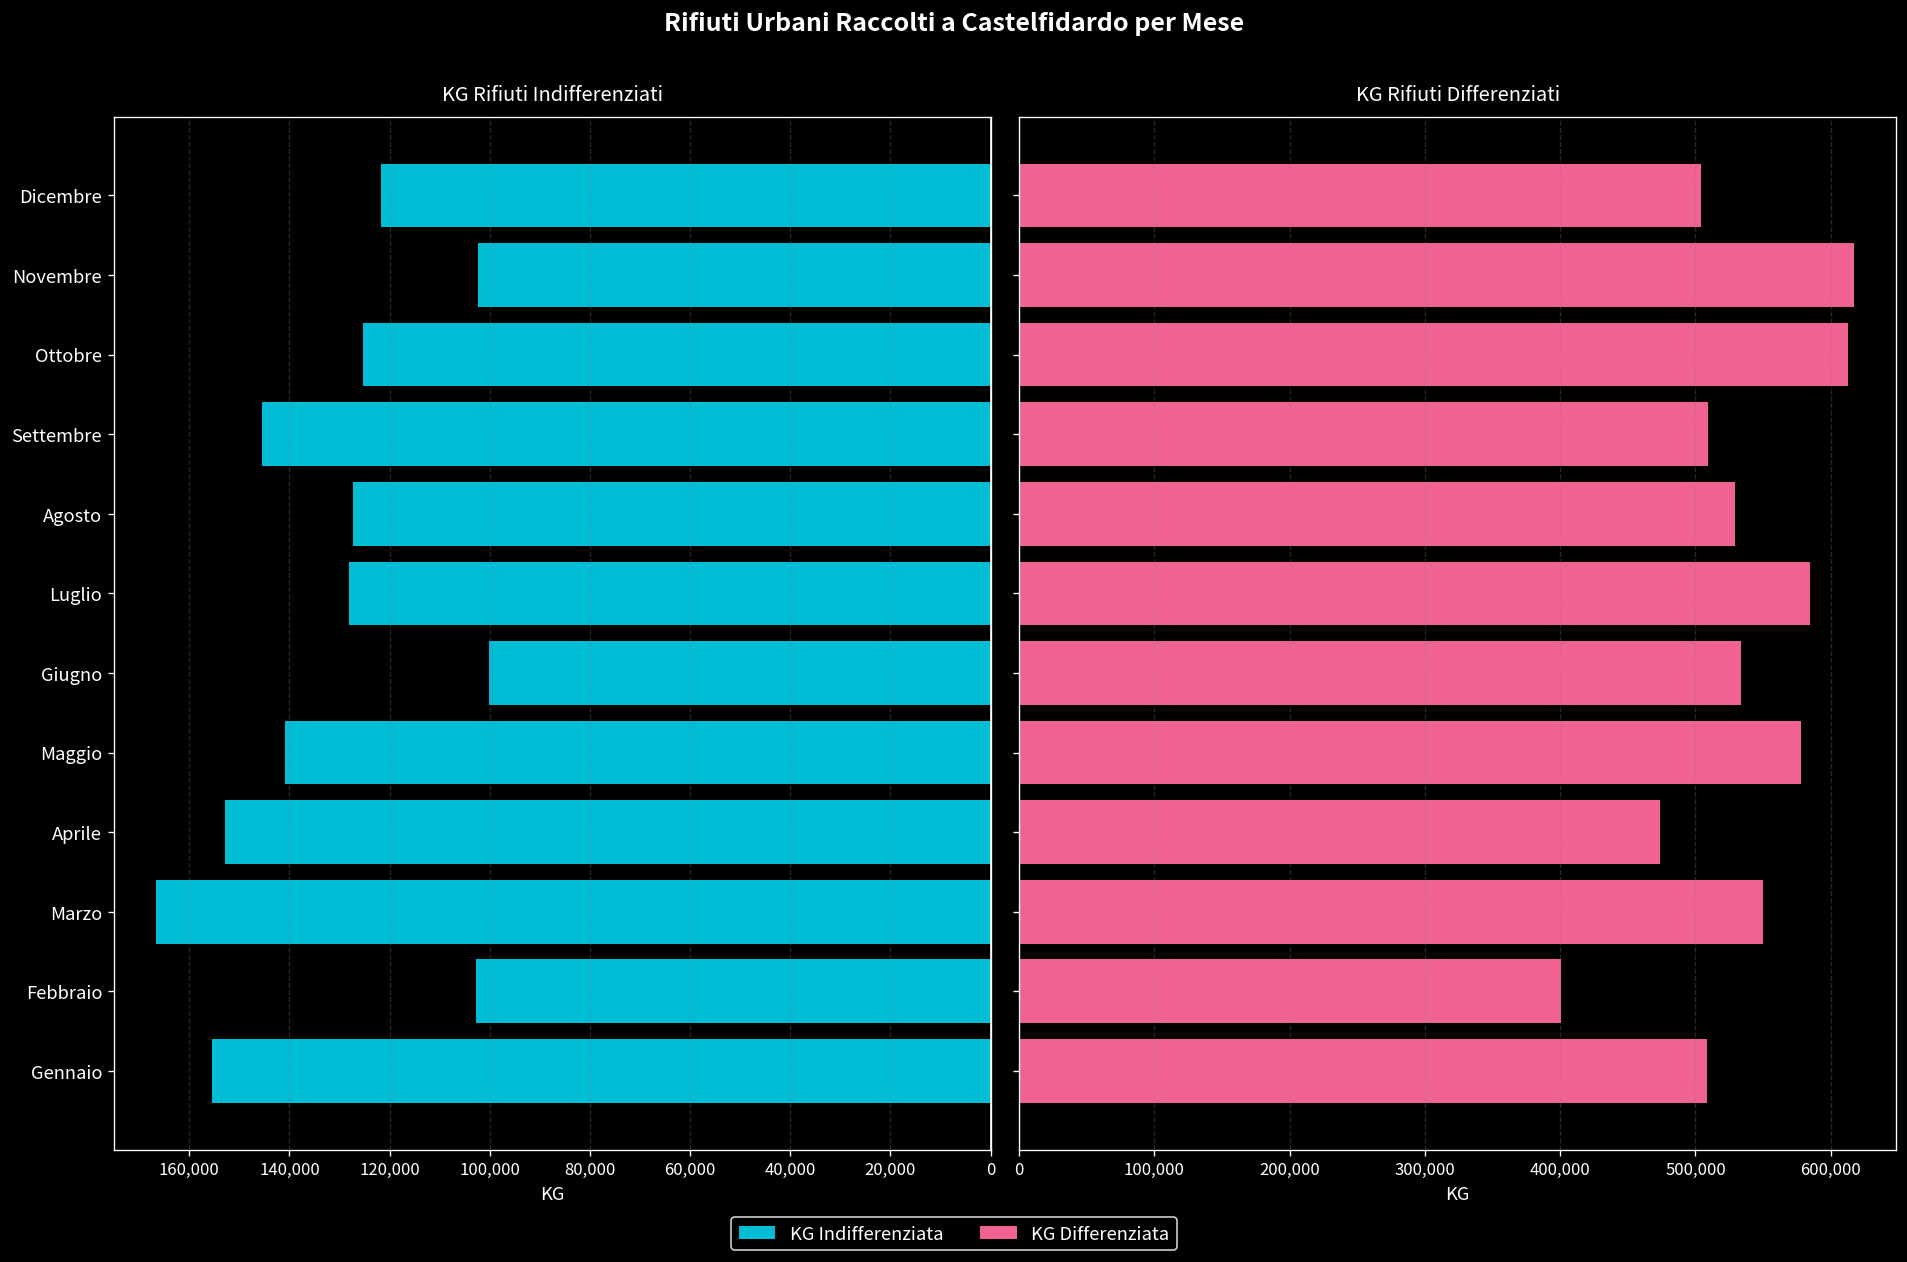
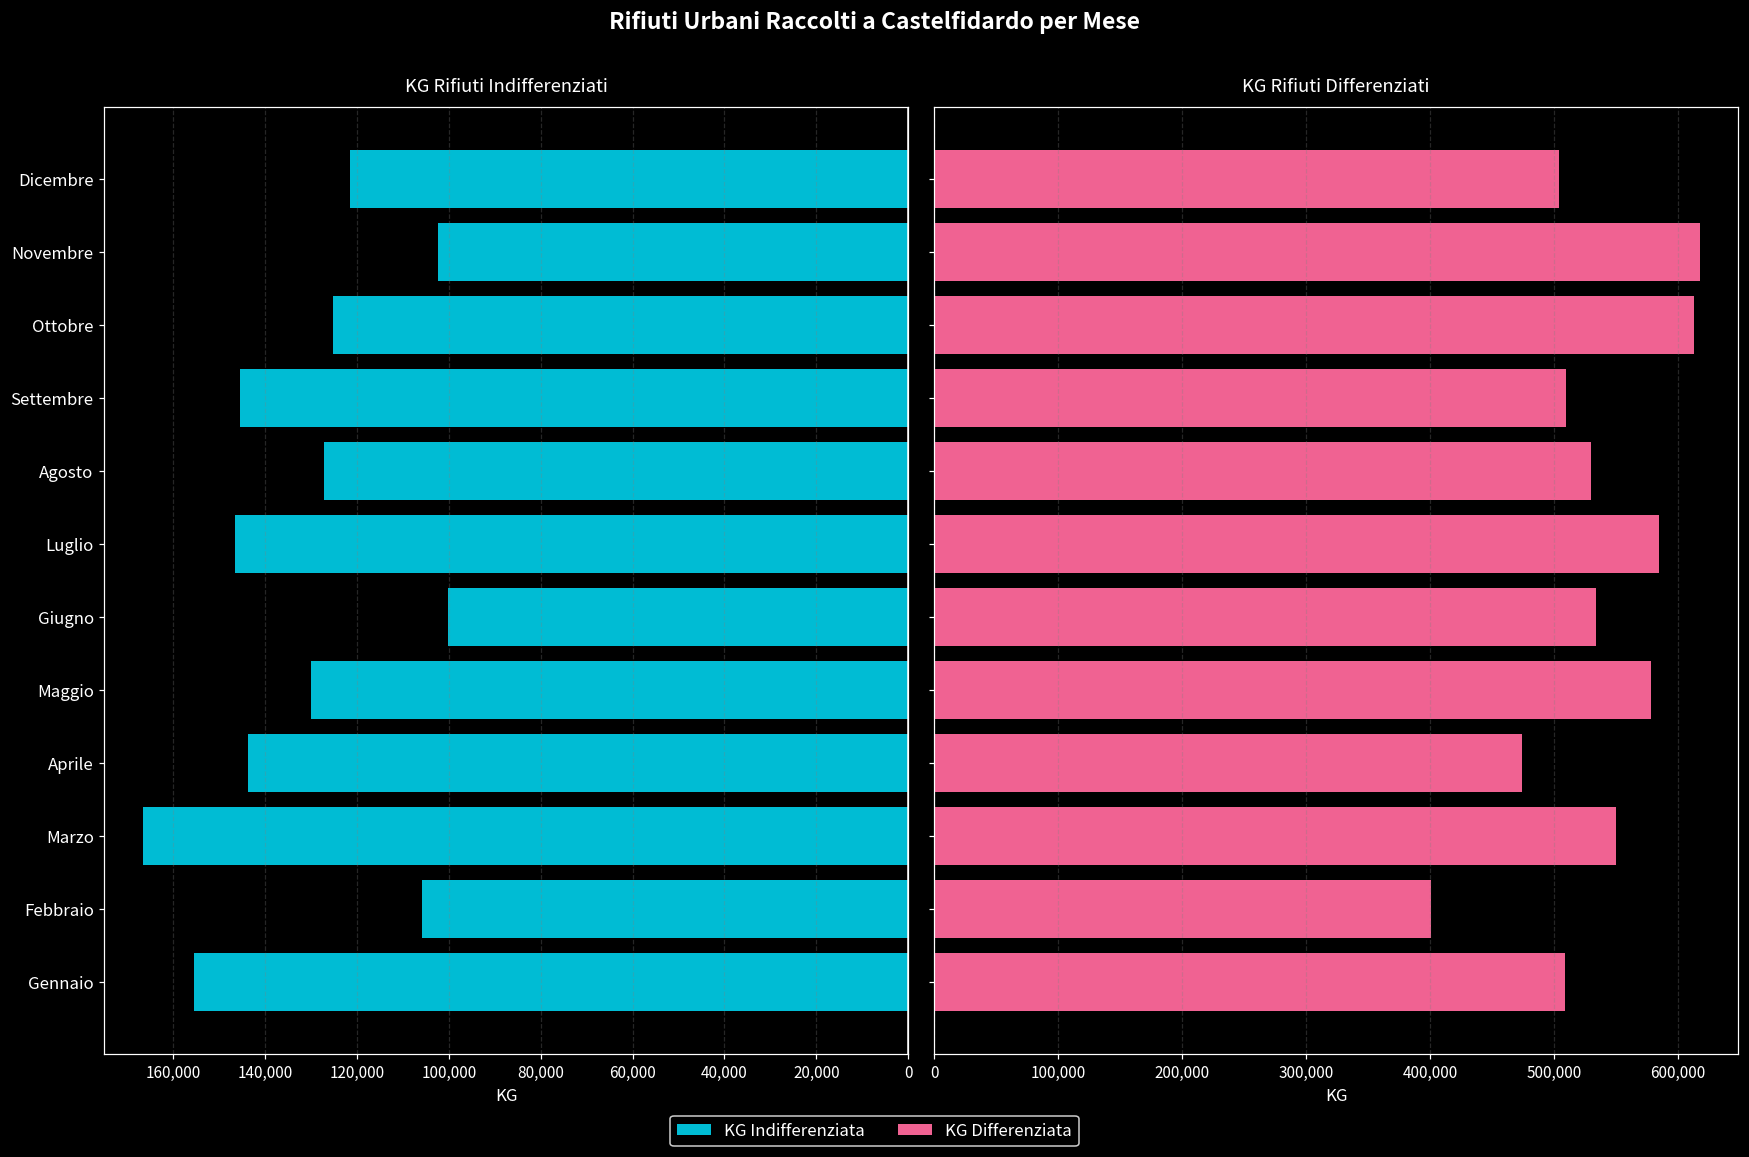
  {
    "KG Rifiuti Indifferenziati": {
      "Dicembre": "122,000",
      "Novembre": "102,000",
      "Ottobre": "125,000",
      "Settembre": "146,000",
      "Agosto": "127,000",
-     "Luglio": "128,000",
+     "Luglio": "147,000",
      "Giugno": "100,000",
-     "Maggio": "141,000",
-     "Aprile": "153,000",
+     "Maggio": "130,000",
+     "Aprile": "144,000",
      "Marzo": "167,000",
-     "Febbraio": "103,000",
+     "Febbraio": "106,000",
      "Gennaio": "156,000"
    }
  }
